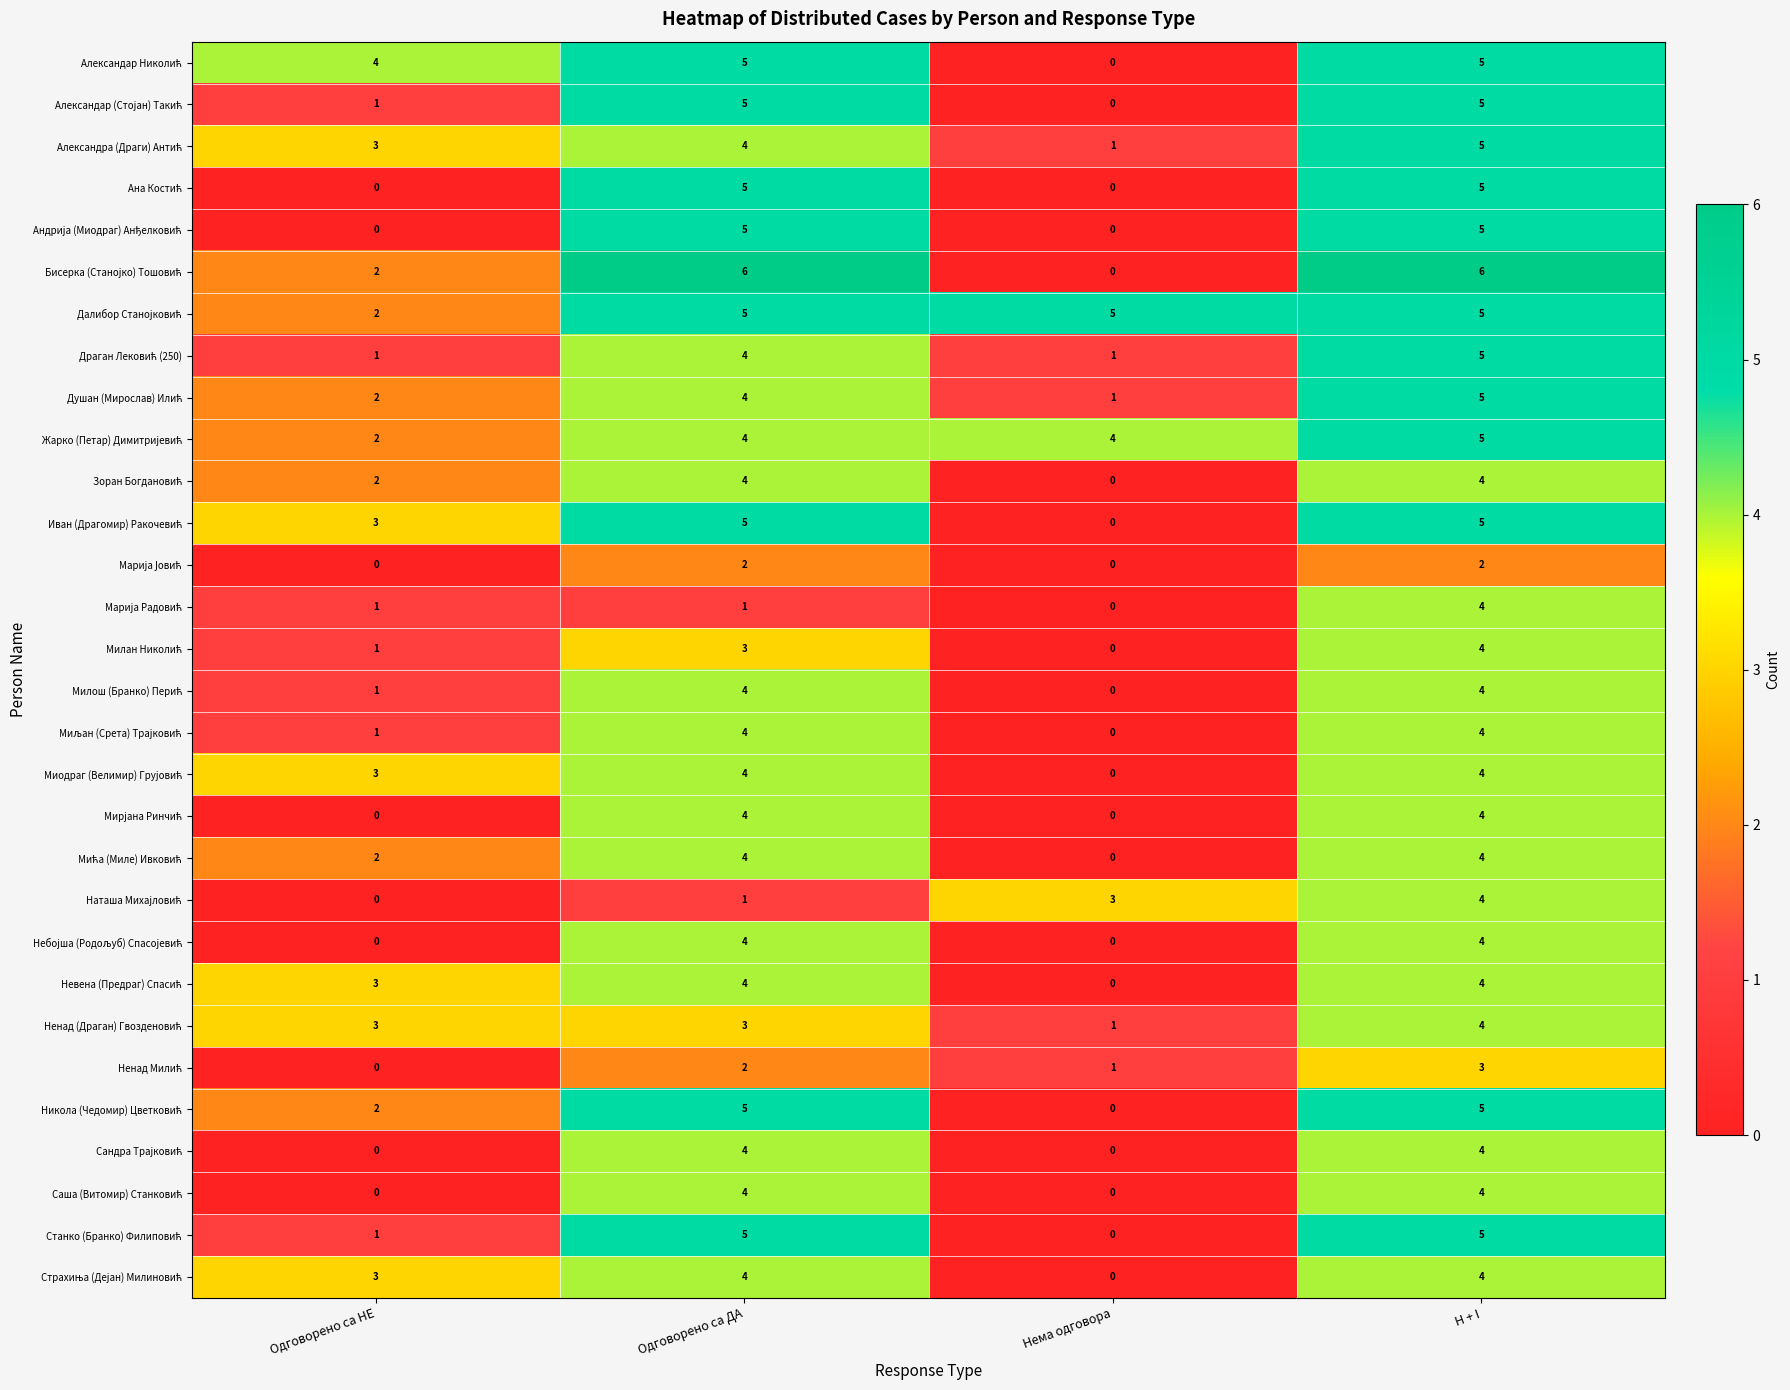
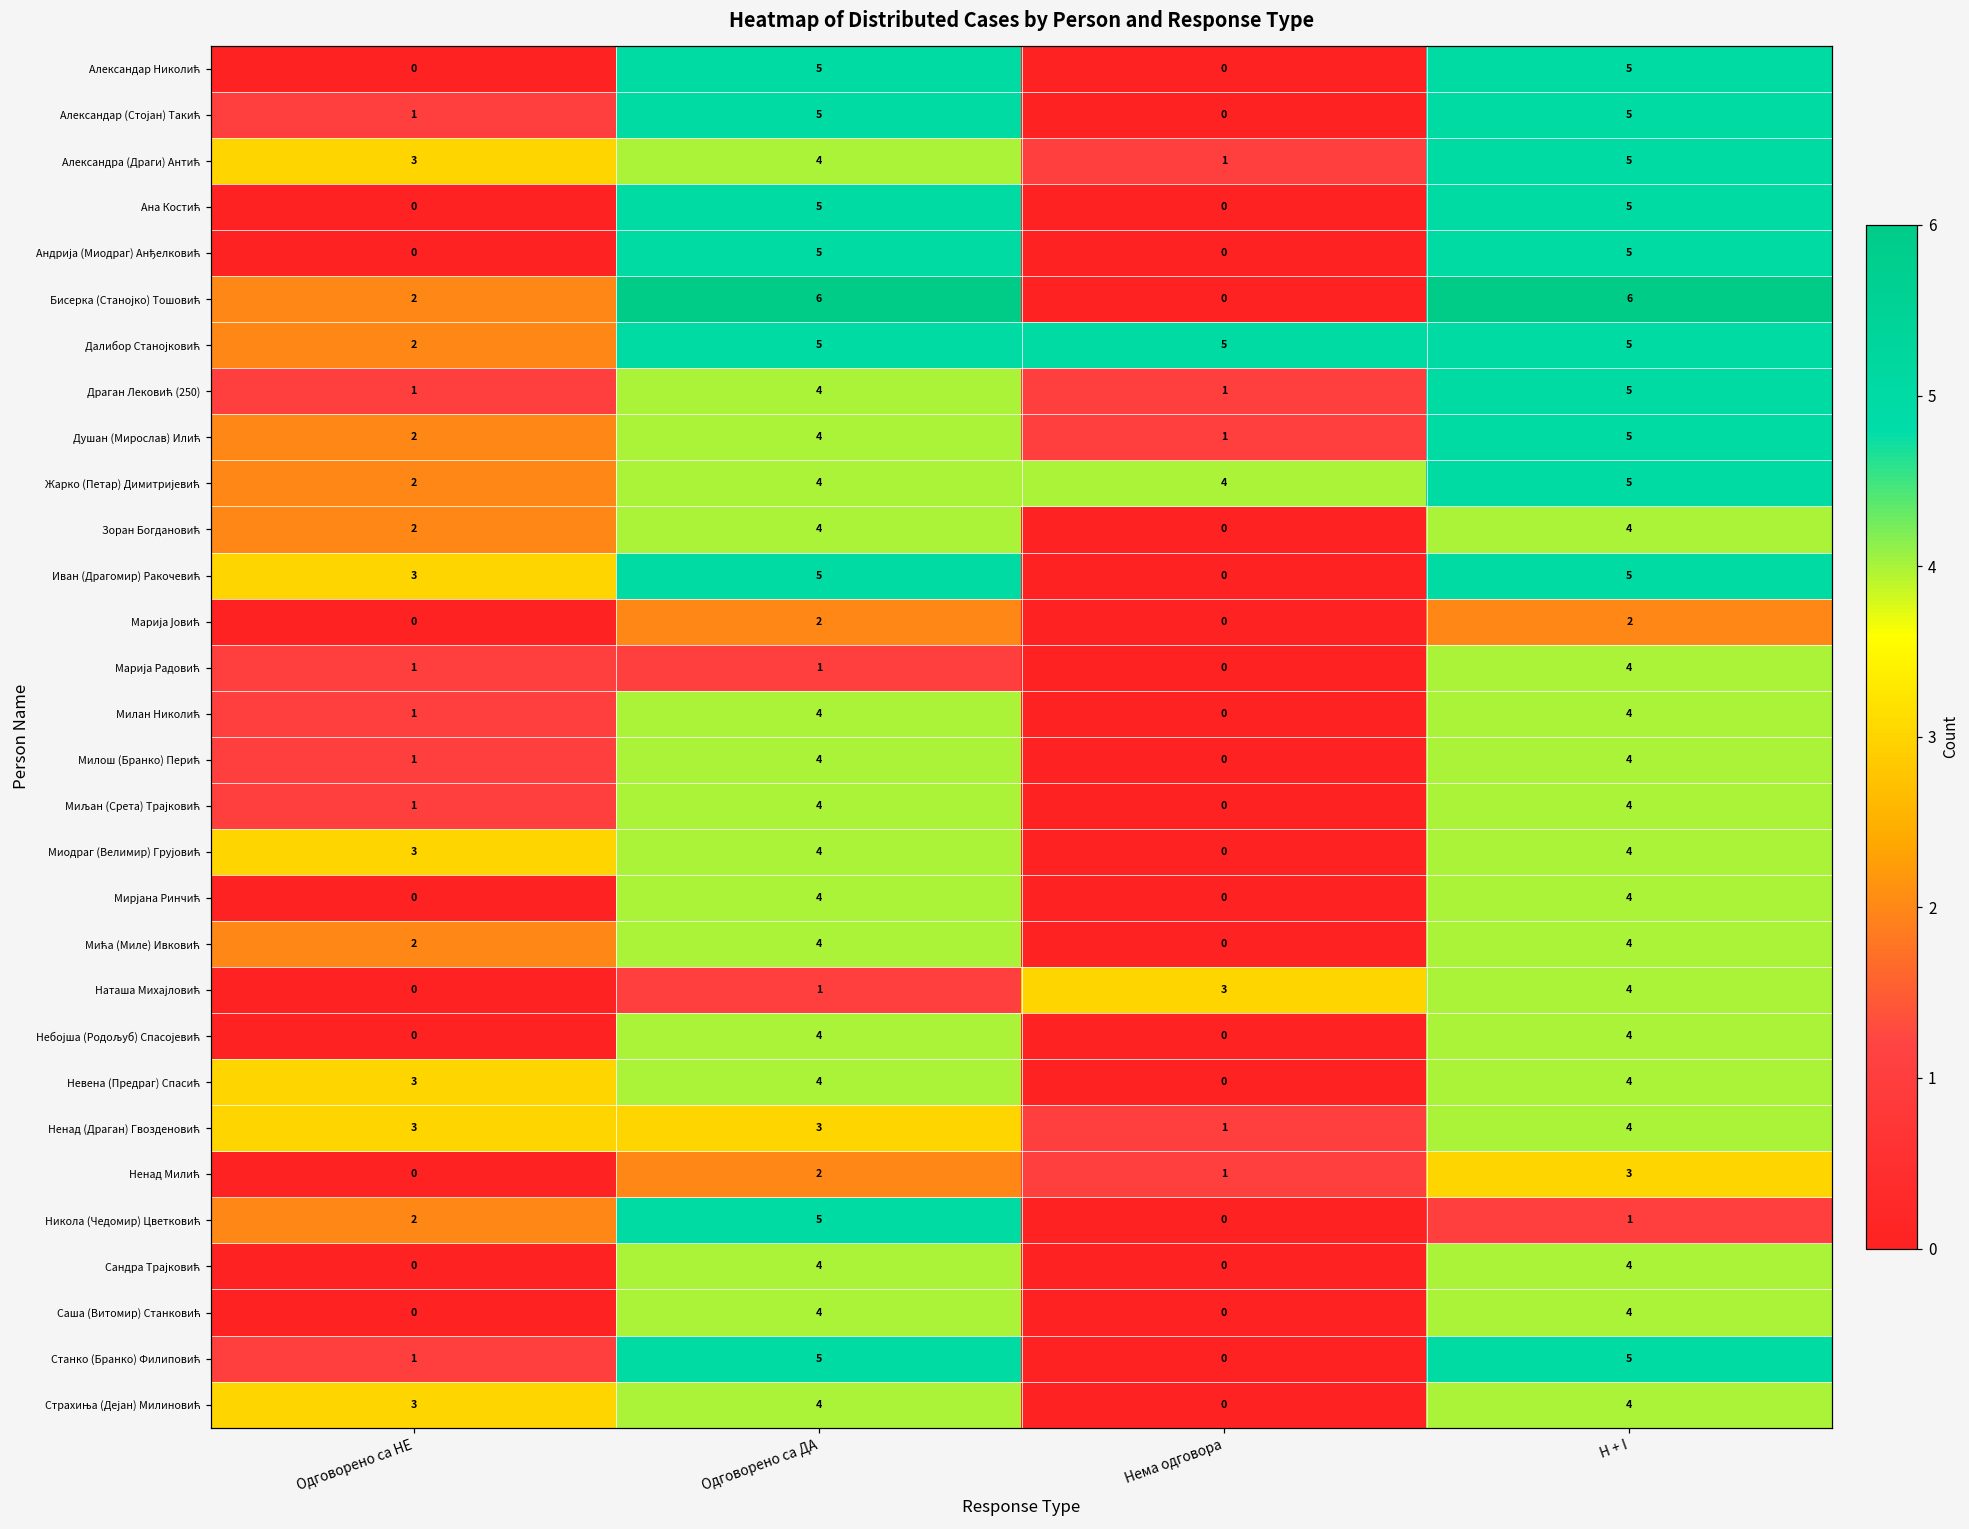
  {
    "Александар Николић": {
-     "Одговорено са НЕ": 4,
+     "Одговорено са НЕ": 0,
      "Одговорено са ДА": 5,
      "Нема одговора": 0,
      "H + I": 5
    },
    "Александар (Стојан) Такић": {
      "Одговорено са НЕ": 1,
      "Одговорено са ДА": 5,
      "Нема одговора": 0,
      "H + I": 5
    },
    "Александра (Драги) Антић": {
      "Одговорено са НЕ": 3,
      "Одговорено са ДА": 4,
      "Нема одговора": 1,
      "H + I": 5
    },
    "Ана Костић": {
      "Одговорено са НЕ": 0,
      "Одговорено са ДА": 5,
      "Нема одговора": 0,
      "H + I": 5
    },
    "Андрија (Миодраг) Анђелковић": {
      "Одговорено са НЕ": 0,
      "Одговорено са ДА": 5,
      "Нема одговора": 0,
      "H + I": 5
    },
    "Бисерка (Станојко) Тошовић": {
      "Одговорено са НЕ": 2,
      "Одговорено са ДА": 6,
      "Нема одговора": 0,
      "H + I": 6
    },
    "Далибор Станојковић": {
      "Одговорено са НЕ": 2,
      "Одговорено са ДА": 5,
      "Нема одговора": 5,
      "H + I": 5
    },
    "Драган Лековић (250)": {
      "Одговорено са НЕ": 1,
      "Одговорено са ДА": 4,
      "Нема одговора": 1,
      "H + I": 5
    },
    "Душан (Мирослав) Илић": {
      "Одговорено са НЕ": 2,
      "Одговорено са ДА": 4,
      "Нема одговора": 1,
      "H + I": 5
    },
    "Жарко (Петар) Димитријевић": {
      "Одговорено са НЕ": 2,
      "Одговорено са ДА": 4,
      "Нема одговора": 4,
      "H + I": 5
    },
    "Зоран Богдановић": {
      "Одговорено са НЕ": 2,
      "Одговорено са ДА": 4,
      "Нема одговора": 0,
      "H + I": 4
    },
    "Иван (Драгомир) Ракочевић": {
      "Одговорено са НЕ": 3,
      "Одговорено са ДА": 5,
      "Нема одговора": 0,
      "H + I": 5
    },
    "Марија Јовић": {
      "Одговорено са НЕ": 0,
      "Одговорено са ДА": 2,
      "Нема одговора": 0,
      "H + I": 2
    },
    "Марија Радовић": {
      "Одговорено са НЕ": 1,
      "Одговорено са ДА": 1,
      "Нема одговора": 0,
      "H + I": 4
    },
    "Милан Николић": {
      "Одговорено са НЕ": 1,
-     "Одговорено са ДА": 3,
+     "Одговорено са ДА": 4,
      "Нема одговора": 0,
      "H + I": 4
    },
    "Милош (Бранко) Перић": {
      "Одговорено са НЕ": 1,
      "Одговорено са ДА": 4,
      "Нема одговора": 0,
      "H + I": 4
    },
    "Миљан (Срета) Трајковић": {
      "Одговорено са НЕ": 1,
      "Одговорено са ДА": 4,
      "Нема одговора": 0,
      "H + I": 4
    },
    "Миодраг (Велимир) Грујовић": {
      "Одговорено са НЕ": 3,
      "Одговорено са ДА": 4,
      "Нема одговора": 0,
      "H + I": 4
    },
    "Мирјана Ринчић": {
      "Одговорено са НЕ": 0,
      "Одговорено са ДА": 4,
      "Нема одговора": 0,
      "H + I": 4
    },
    "Мића (Миле) Ивковић": {
      "Одговорено са НЕ": 2,
      "Одговорено са ДА": 4,
      "Нема одговора": 0,
      "H + I": 4
    },
    "Наташа Михајловић": {
      "Одговорено са НЕ": 0,
      "Одговорено са ДА": 1,
      "Нема одговора": 3,
      "H + I": 4
    },
    "Небојша (Родољуб) Спасојевић": {
      "Одговорено са НЕ": 0,
      "Одговорено са ДА": 4,
      "Нема одговора": 0,
      "H + I": 4
    },
    "Невена (Предраг) Спасић": {
      "Одговорено са НЕ": 3,
      "Одговорено са ДА": 4,
      "Нема одговора": 0,
      "H + I": 4
    },
    "Ненад (Драган) Гвозденовић": {
      "Одговорено са НЕ": 3,
      "Одговорено са ДА": 3,
      "Нема одговора": 1,
      "H + I": 4
    },
    "Ненад Милић": {
      "Одговорено са НЕ": 0,
      "Одговорено са ДА": 2,
      "Нема одговора": 1,
      "H + I": 3
    },
    "Никола (Чедомир) Цветковић": {
      "Одговорено са НЕ": 2,
      "Одговорено са ДА": 5,
      "Нема одговора": 0,
-     "H + I": 5
+     "H + I": 1
    },
    "Сандра Трајковић": {
      "Одговорено са НЕ": 0,
      "Одговорено са ДА": 4,
      "Нема одговора": 0,
      "H + I": 4
    },
    "Саша (Витомир) Станковић": {
      "Одговорено са НЕ": 0,
      "Одговорено са ДА": 4,
      "Нема одговора": 0,
      "H + I": 4
    },
    "Станко (Бранко) Филиповић": {
      "Одговорено са НЕ": 1,
      "Одговорено са ДА": 5,
      "Нема одговора": 0,
      "H + I": 5
    },
    "Страхиња (Дејан) Милиновић": {
      "Одговорено са НЕ": 3,
      "Одговорено са ДА": 4,
      "Нема одговора": 0,
      "H + I": 4
    }
  }
